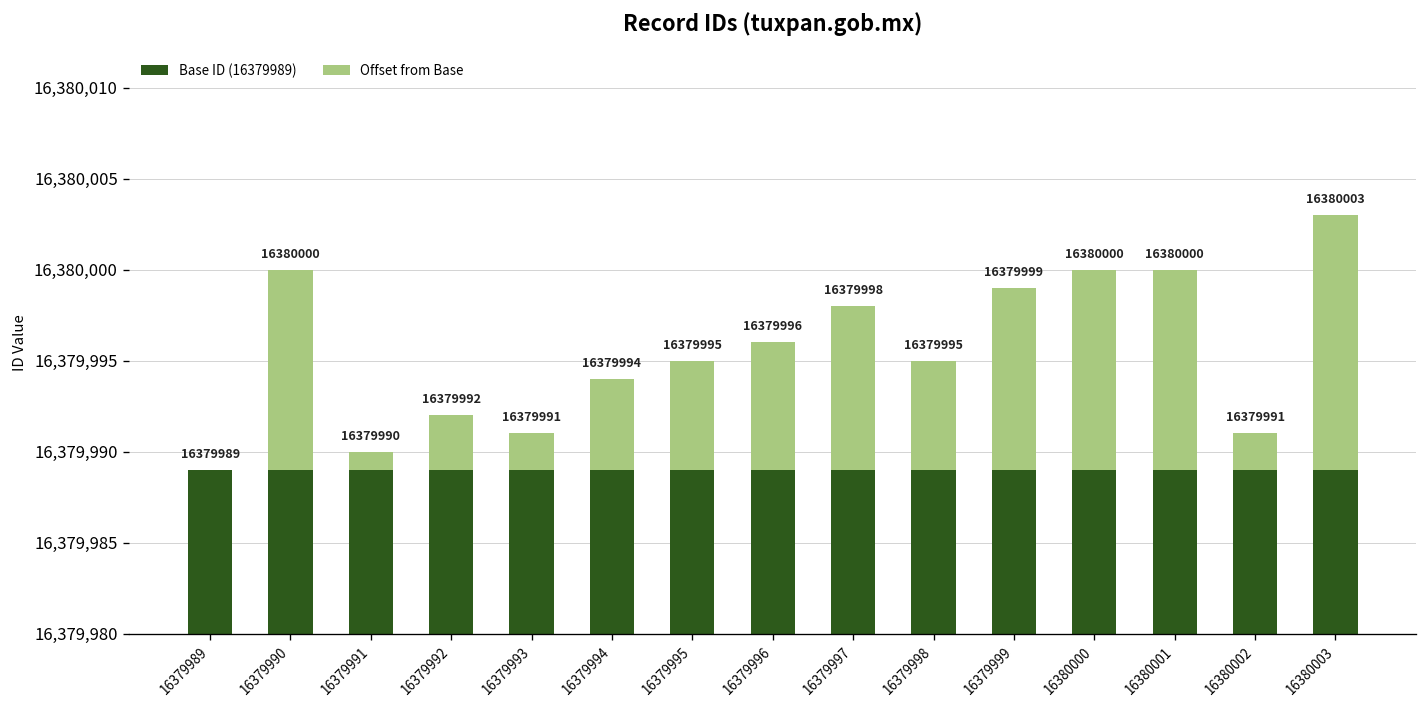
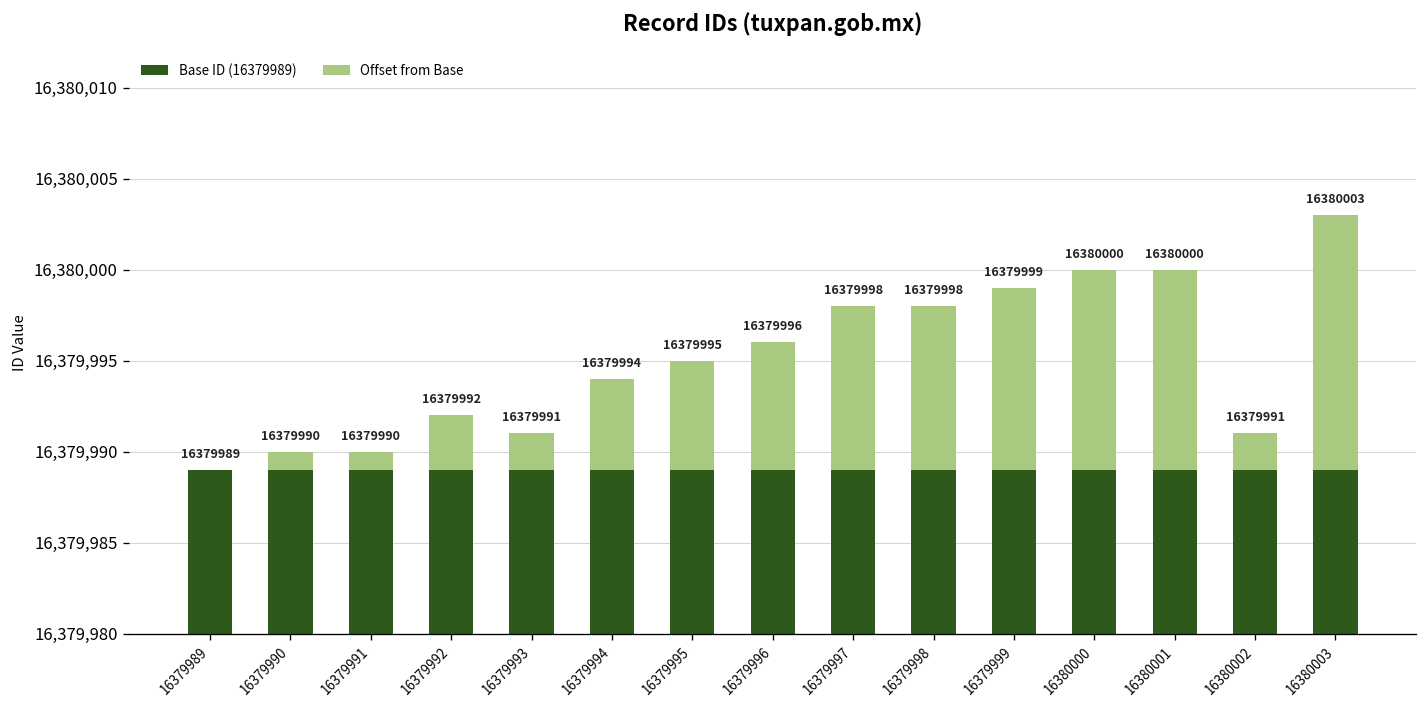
  {
    "Base ID (16379989)": {
      "16379989": 16379989
    },
    "Offset from Base": {
-     "16379990": 16380000,
-     "16379998": 16379995
+     "16379990": 16379990,
+     "16379998": 16379998
    }
  }
